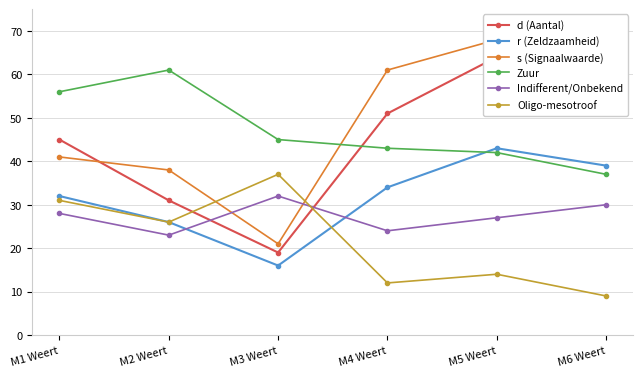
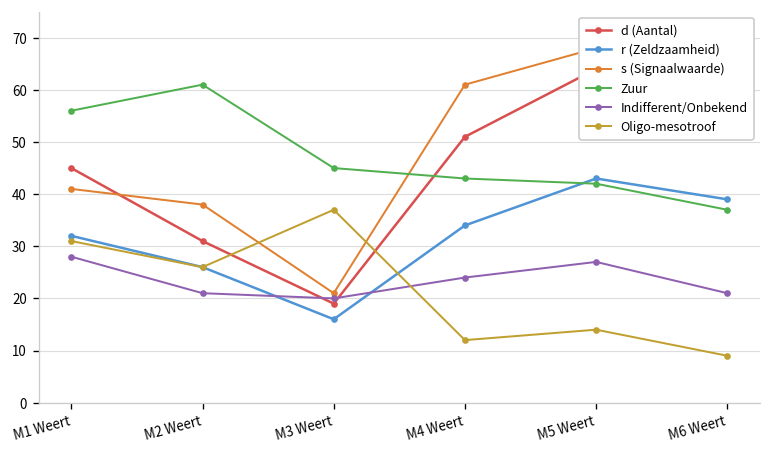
  {
    "r (Zeldzaamheid)": {
      "M1 Weert": 32,
      "M3 Weert": 16,
      "M4 Weert": 34,
      "M5 Weert": 43,
      "M6 Weert": 39
    },
    "Zuur": {
      "M1 Weert": 56,
      "M2 Weert": 61,
      "M3 Weert": 45,
      "M4 Weert": 43,
      "M5 Weert": 42,
      "M6 Weert": 37
    },
    "Indifferent/Onbekend": {
      "M1 Weert": 28,
-     "M2 Weert": 23,
-     "M3 Weert": 32,
+     "M2 Weert": 21,
+     "M3 Weert": 20,
      "M4 Weert": 24,
      "M5 Weert": 27,
-     "M6 Weert": 30
+     "M6 Weert": 21
    }
  }
